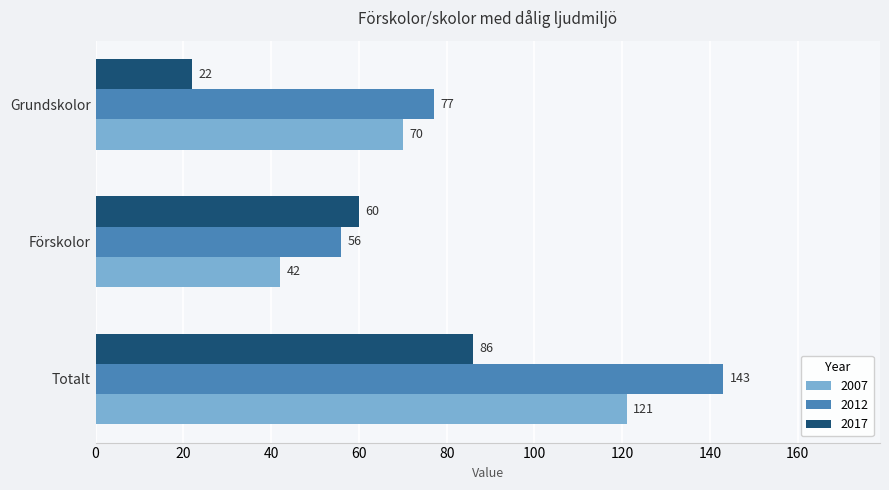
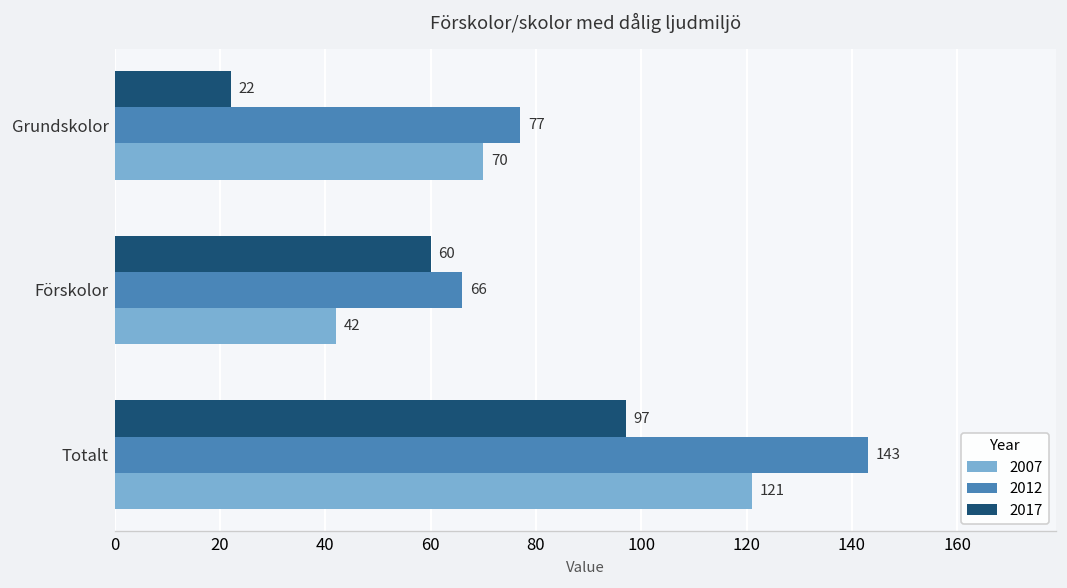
  {
    "2007": {
      "Grundskolor": 70,
      "Förskolor": 42,
      "Totalt": 121
    },
    "2012": {
      "Grundskolor": 77,
-     "Förskolor": 56,
+     "Förskolor": 66,
      "Totalt": 143
    },
    "2017": {
      "Grundskolor": 22,
      "Förskolor": 60,
-     "Totalt": 86
+     "Totalt": 97
    }
  }
